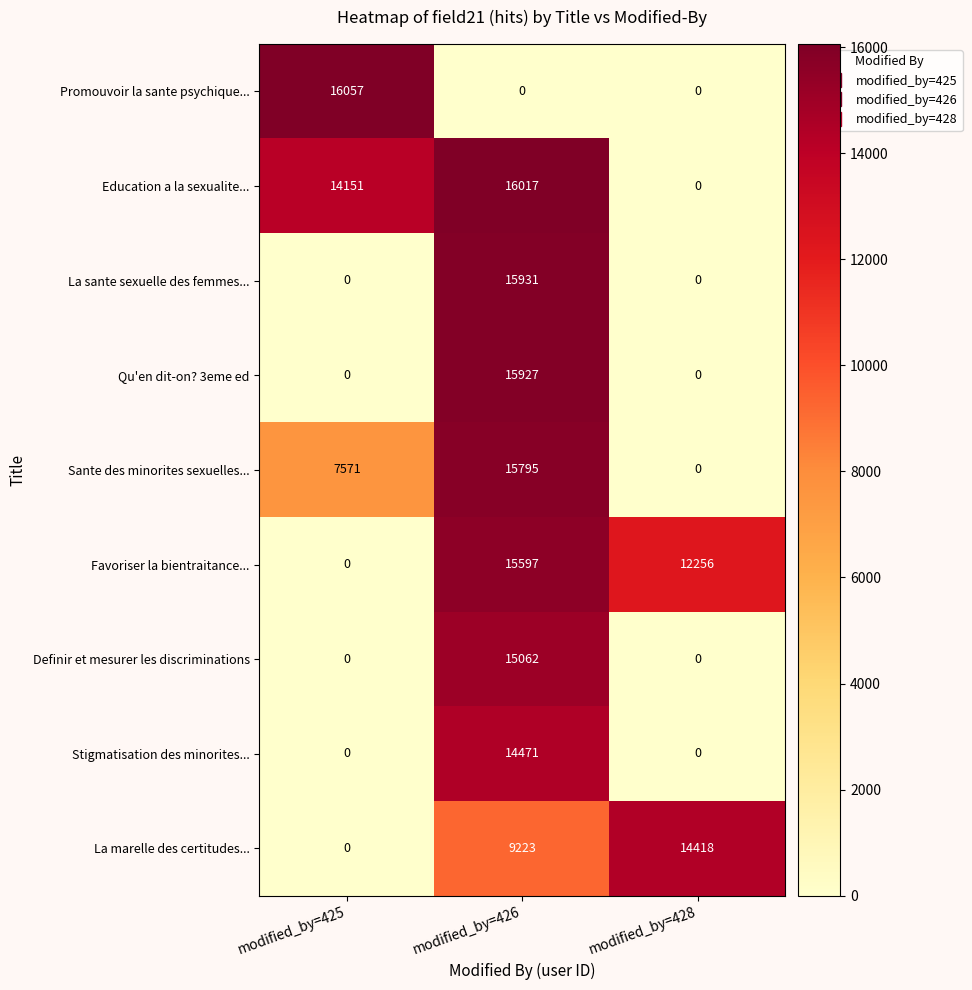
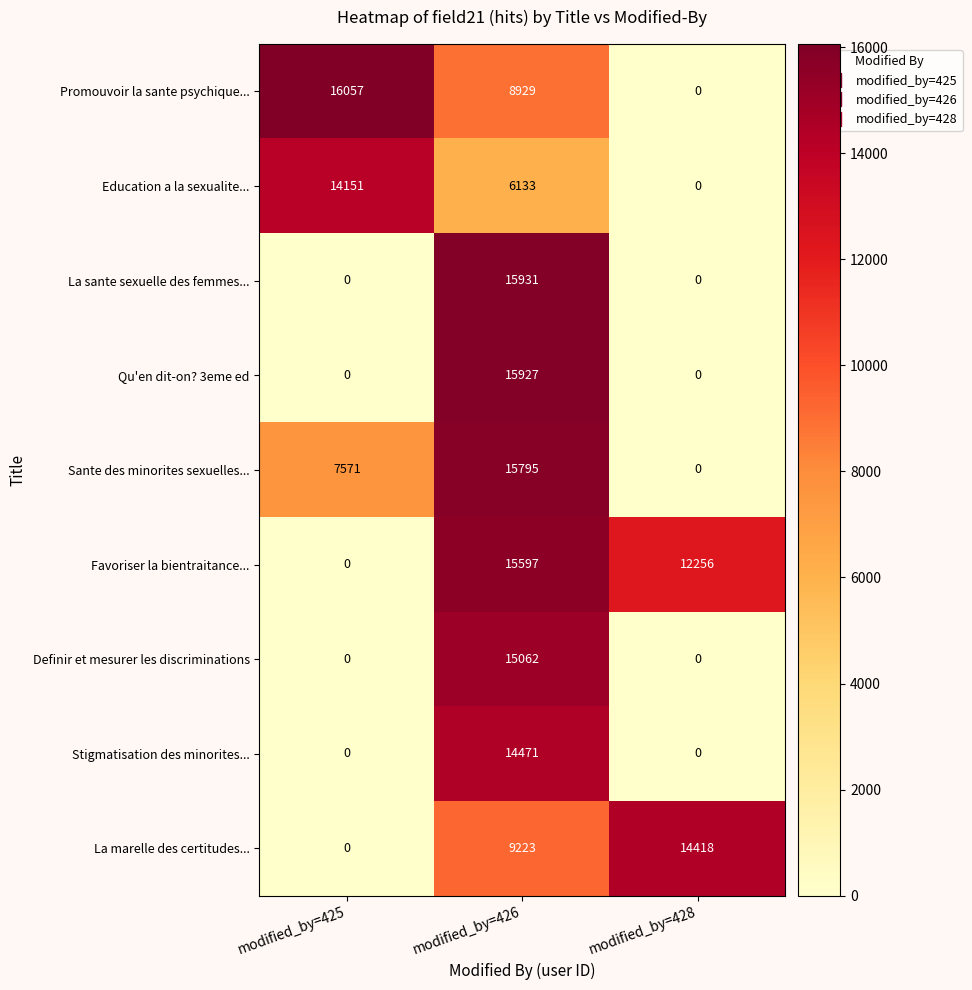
  {
    "Promouvoir la sante psychique...": {
      "modified_by=425": 16057,
-     "modified_by=426": 0,
+     "modified_by=426": 8929,
      "modified_by=428": 0
    },
    "Education a la sexualite...": {
      "modified_by=425": 14151,
-     "modified_by=426": 16017,
+     "modified_by=426": 6133,
      "modified_by=428": 0
    },
    "La sante sexuelle des femmes...": {
      "modified_by=425": 0,
      "modified_by=426": 15931,
      "modified_by=428": 0
    },
    "Qu'en dit-on? 3eme ed": {
      "modified_by=425": 0,
      "modified_by=426": 15927,
      "modified_by=428": 0
    },
    "Sante des minorites sexuelles...": {
      "modified_by=425": 7571,
      "modified_by=426": 15795,
      "modified_by=428": 0
    },
    "Favoriser la bientraitance...": {
      "modified_by=425": 0,
      "modified_by=426": 15597,
      "modified_by=428": 12256
    },
    "Definir et mesurer les discriminations": {
      "modified_by=425": 0,
      "modified_by=426": 15062,
      "modified_by=428": 0
    },
    "Stigmatisation des minorites...": {
      "modified_by=425": 0,
      "modified_by=426": 14471,
      "modified_by=428": 0
    },
    "La marelle des certitudes...": {
      "modified_by=425": 0,
      "modified_by=426": 9223,
      "modified_by=428": 14418
    }
  }
